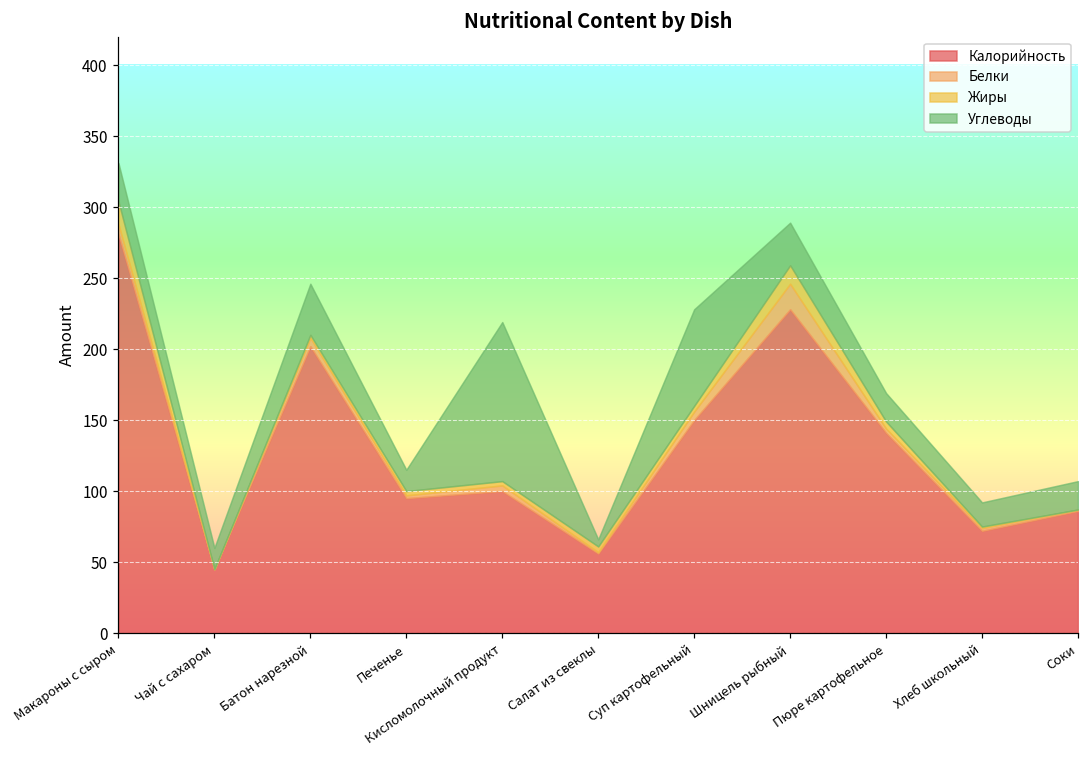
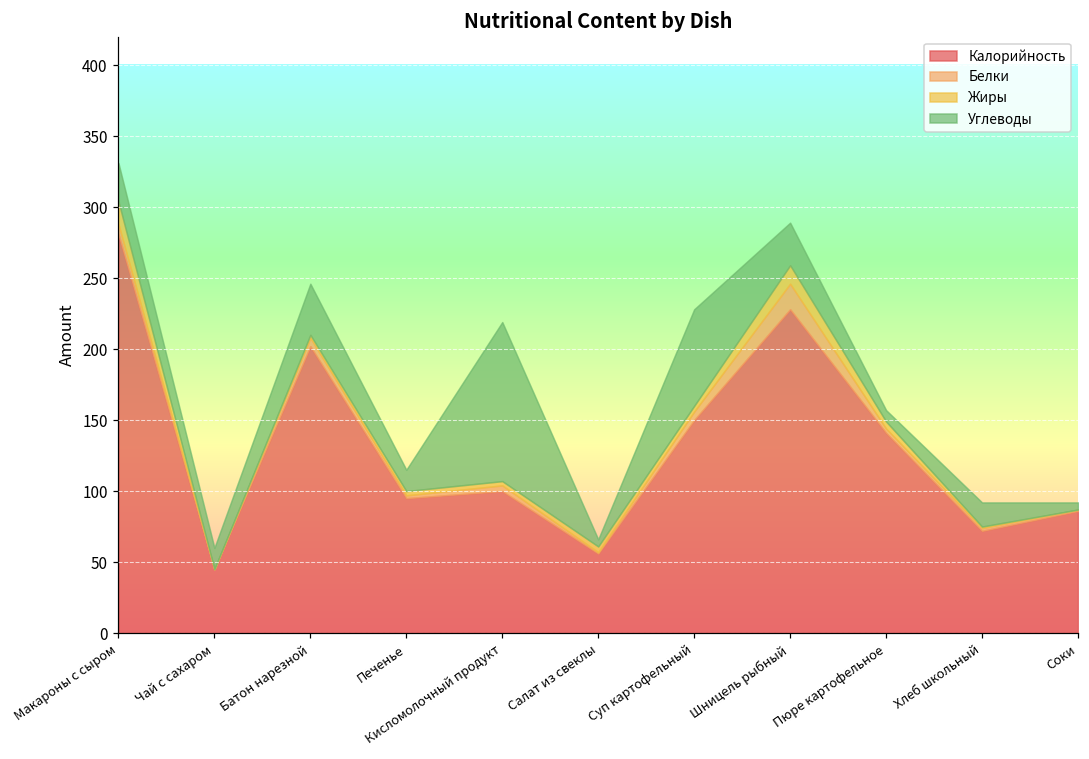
  {
    "Калорийность": {
      "Макароны с сыром": 281,
      "Батон нарезной": 202,
      "Печенье": 95,
      "Кисломолочный продукт": 100,
      "Суп картофельный": 150,
      "Шницель рыбный": 228,
      "Пюре картофельное": 141,
      "Хлеб школьный": 72
    },
    "Углеводы": {
      "Макароны с сыром": 27,
      "Чай с сахаром": 15,
      "Батон нарезной": 36,
      "Печенье": 15,
      "Кисломолочный продукт": 112,
      "Салат из свеклы": 5,
      "Суп картофельный": 68,
      "Шницель рыбный": 30,
-     "Пюре картофельное": 20,
+     "Пюре картофельное": 8,
      "Хлеб школьный": 17,
-     "Соки": 20
+     "Соки": 5
    }
  }
